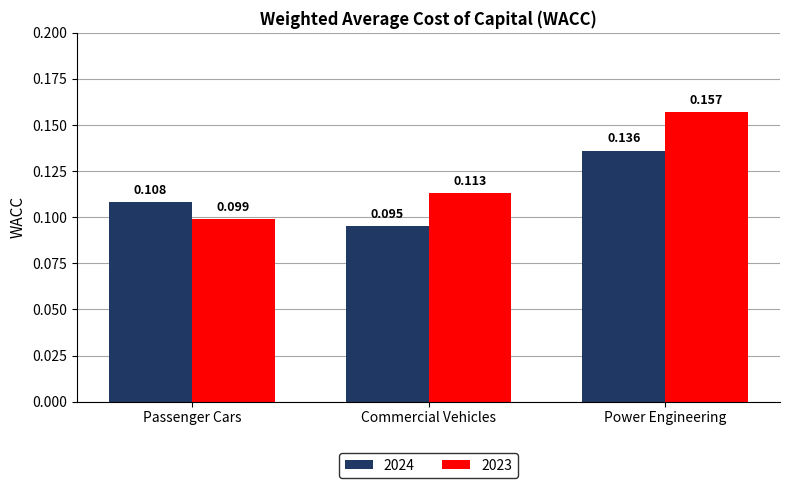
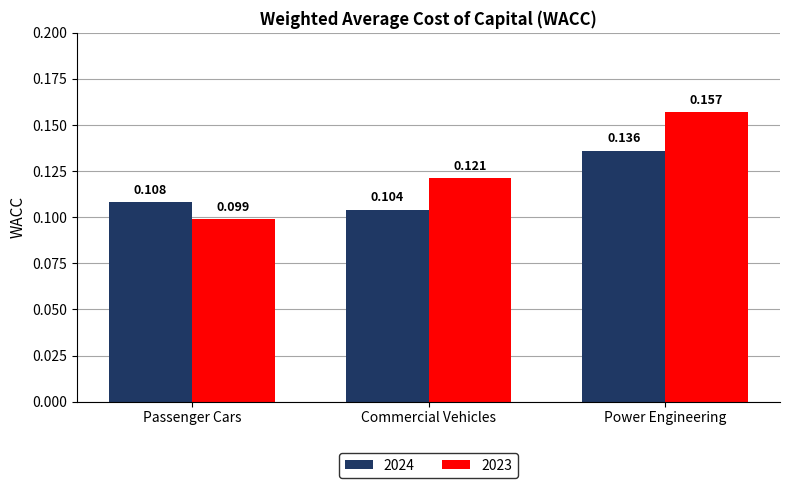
  {
    "2024": {
      "Passenger Cars": 0.108,
-     "Commercial Vehicles": 0.095,
+     "Commercial Vehicles": 0.104,
      "Power Engineering": 0.136
    },
    "2023": {
      "Passenger Cars": 0.099,
-     "Commercial Vehicles": 0.113,
+     "Commercial Vehicles": 0.121,
      "Power Engineering": 0.157
    }
  }
